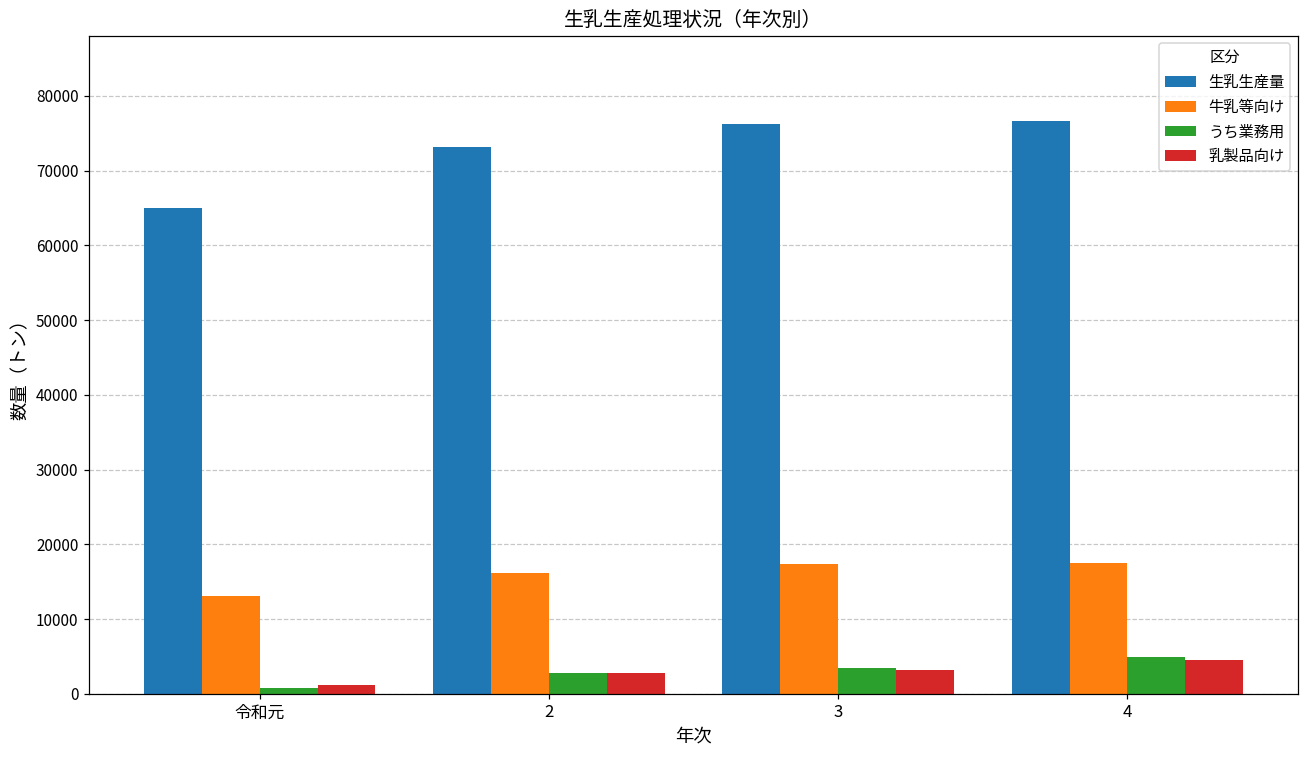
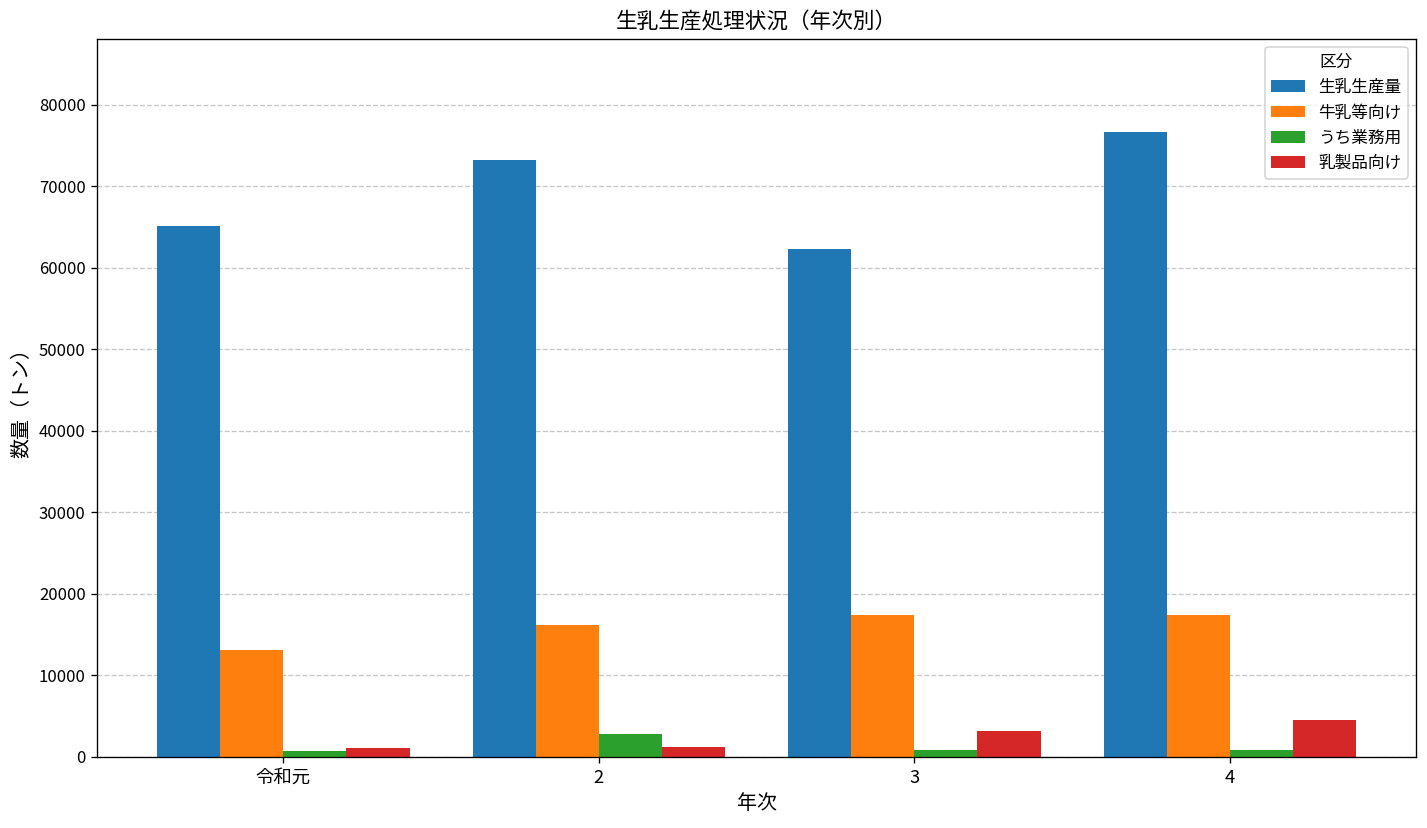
  {
    "生乳生産量": {
      "令和元": 65000,
      "2": 73000,
-     "3": 76000,
+     "3": 62000,
      "4": 77000
    },
    "牛乳等向け": {
      "令和元": 13000,
      "2": 16000,
      "3": 17000,
      "4": 17000
    },
    "うち業務用": {
      "令和元": 1000,
      "2": 3000,
-     "3": 3000,
-     "4": 5000
+     "3": 1000,
+     "4": 1000
    },
    "乳製品向け": {
      "令和元": 1000,
-     "2": 3000,
+     "2": 1000,
      "3": 3000,
      "4": 5000
    }
  }
